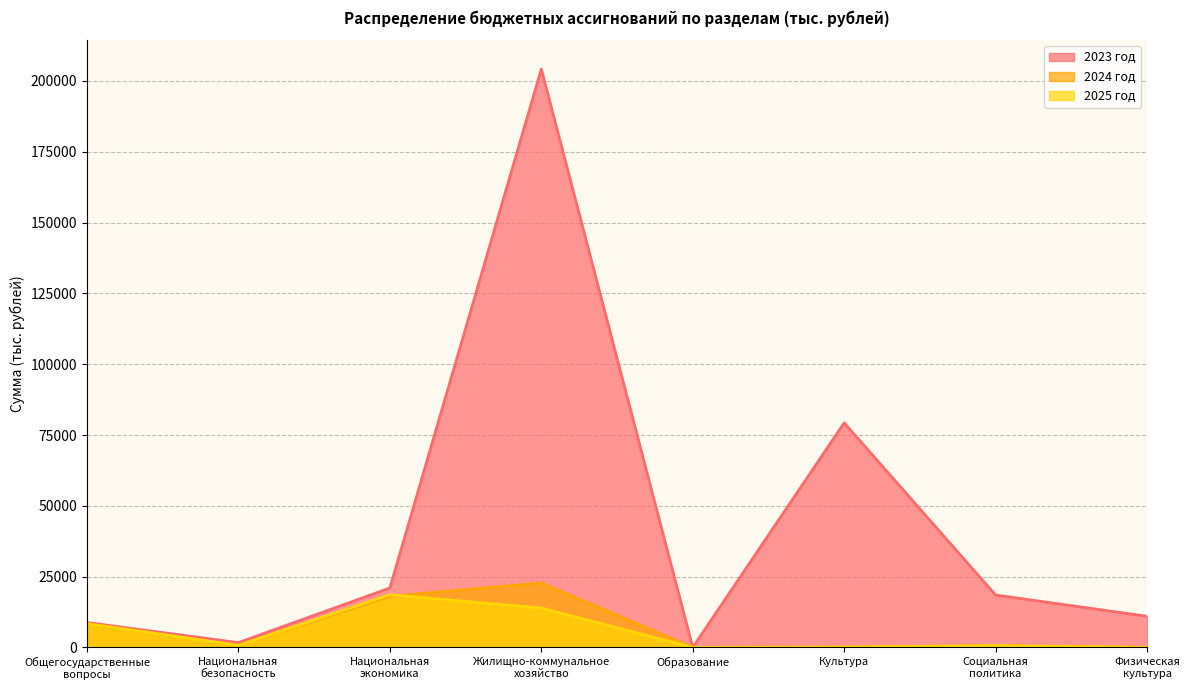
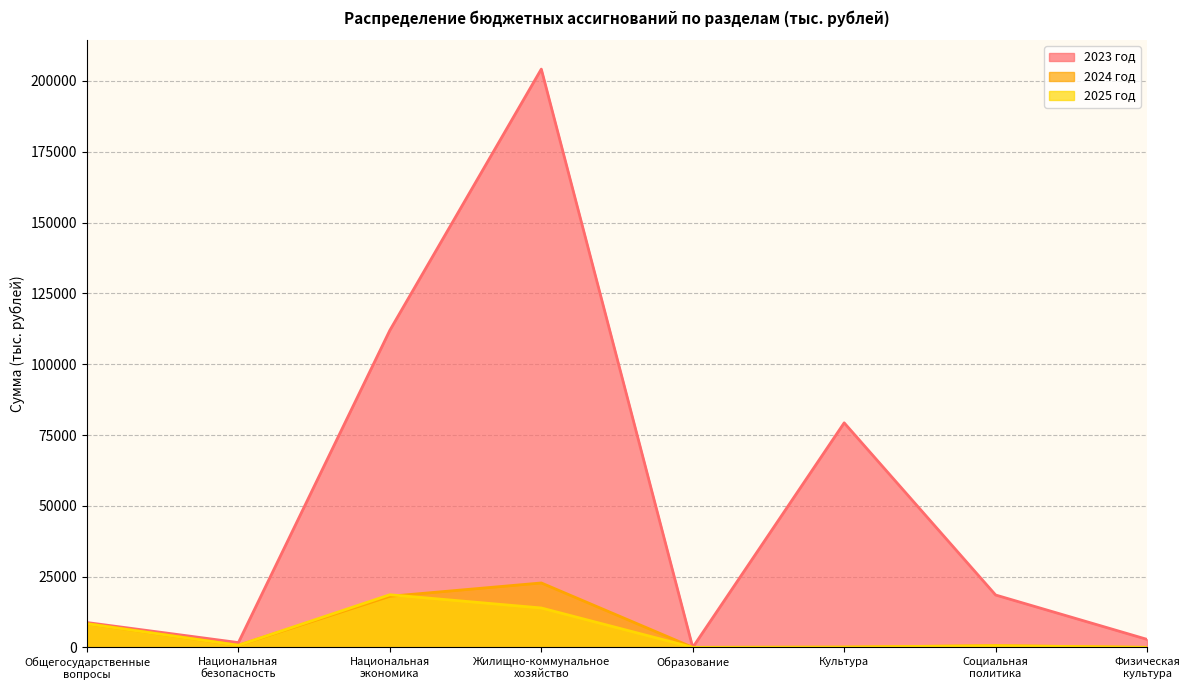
  {
    "2023 год": {
      "Национальная безопасность": 2000,
-     "Национальная экономика": 21000,
+     "Национальная экономика": 112000,
      "Жилищно-коммунальное хозяйство": 204000,
      "Культура": 79000,
      "Социальная политика": 19000,
-     "Физическая культура": 11000
+     "Физическая культура": 3000
    }
  }
